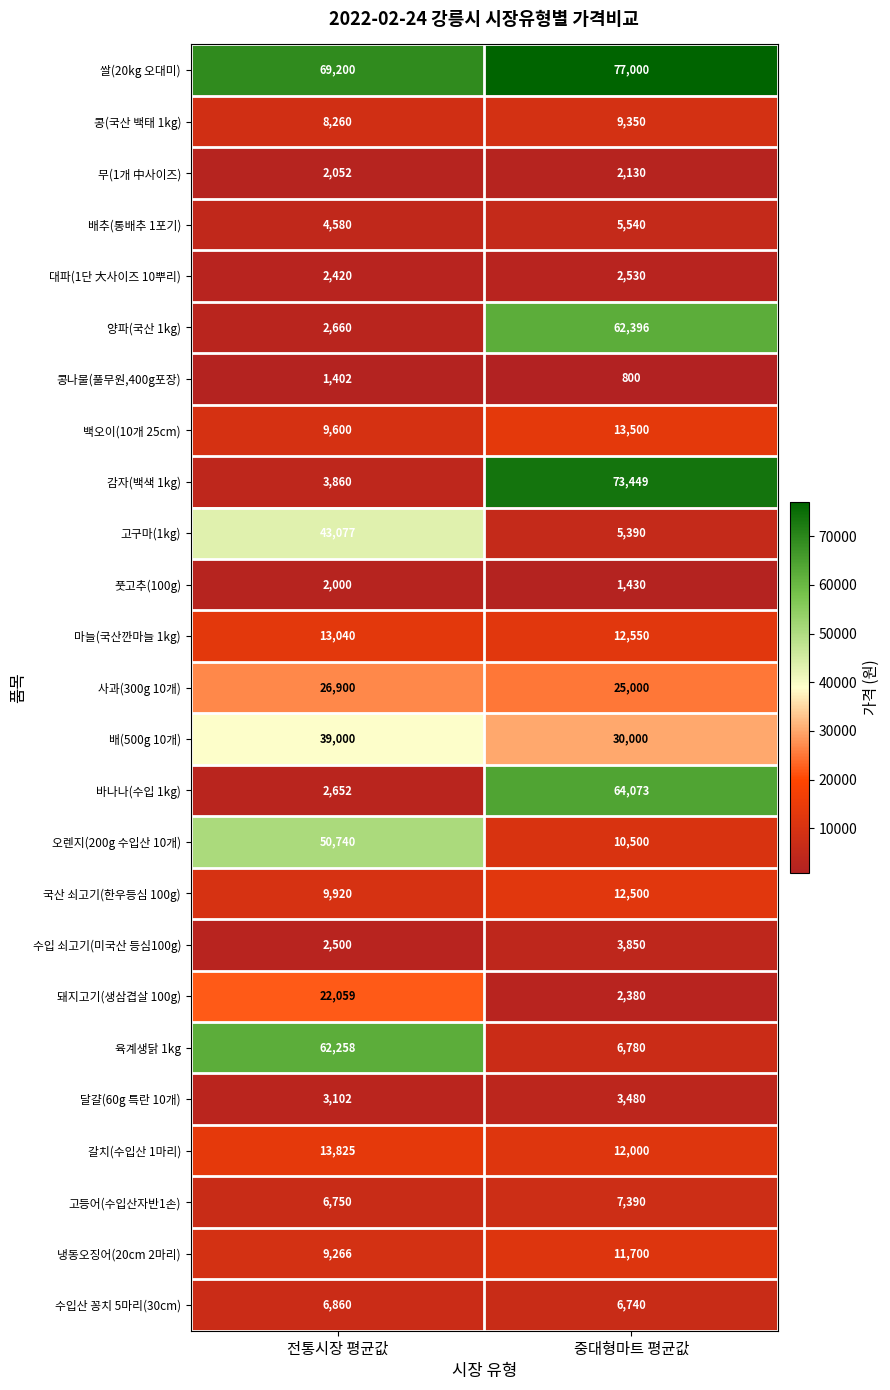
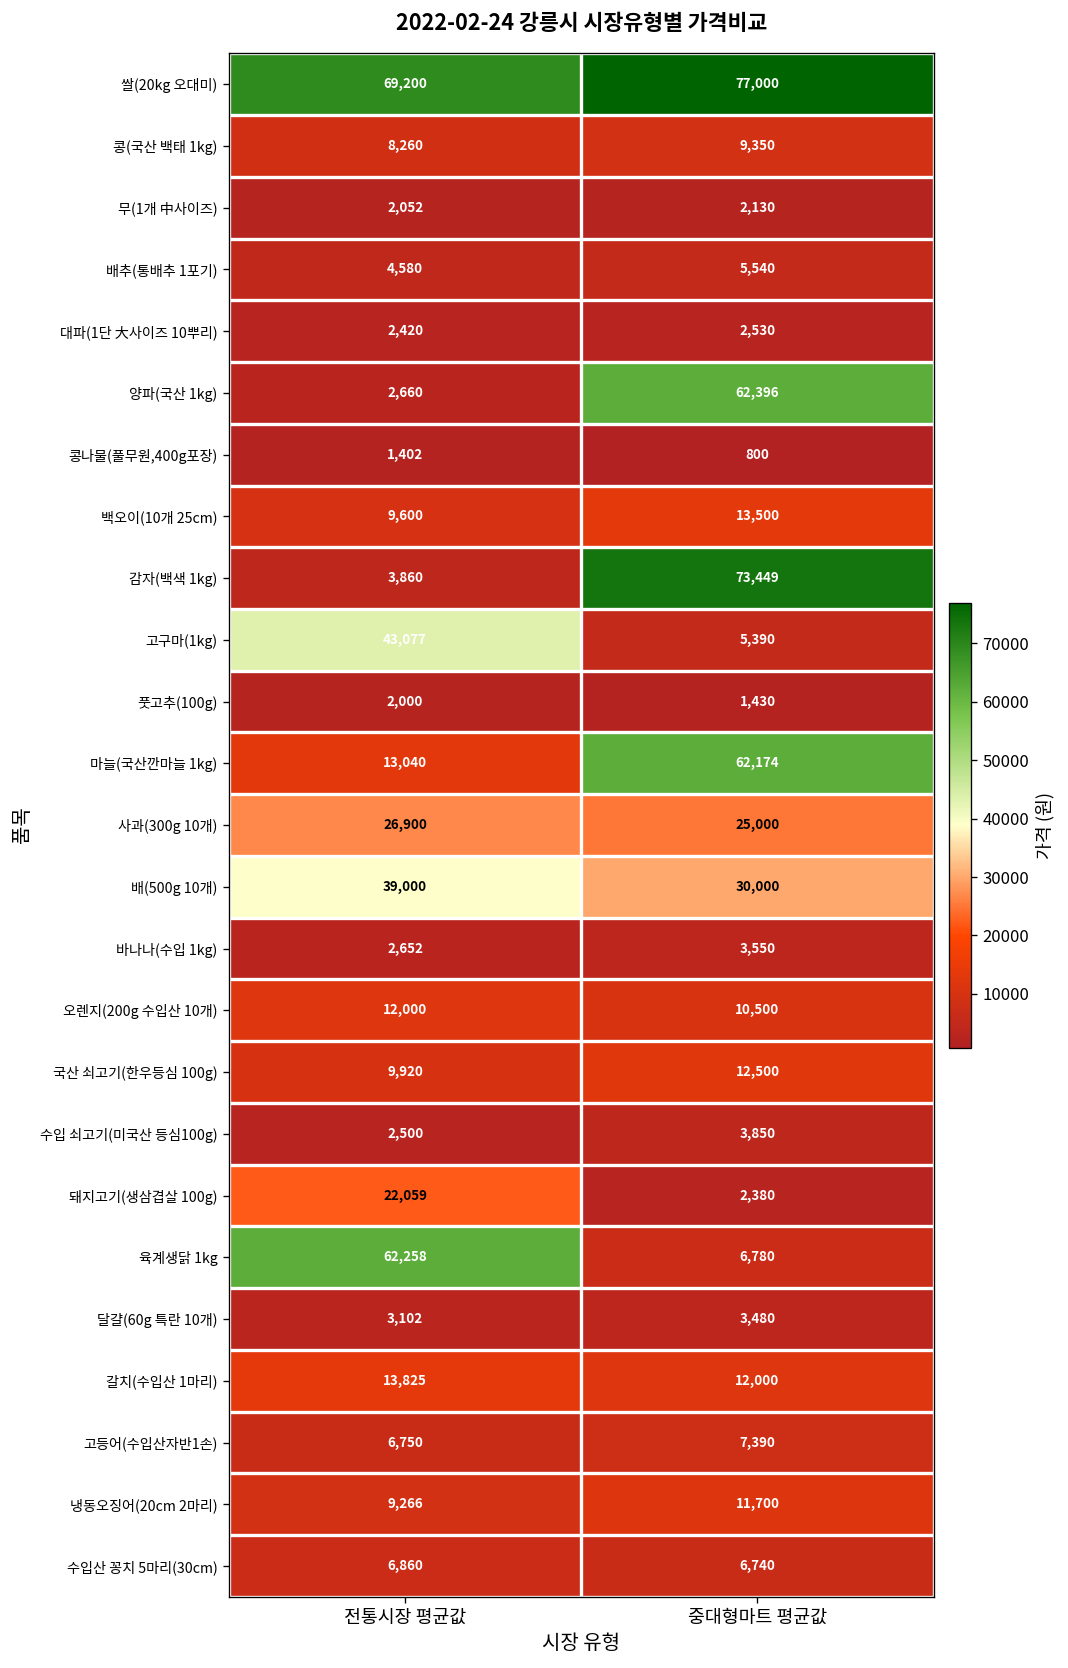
  {
    "쌀(20kg 오대미)": {
      "전통시장 평균값": "69,200",
      "중대형마트 평균값": "77,000"
    },
    "콩(국산 백태 1kg)": {
      "전통시장 평균값": "8,260",
      "중대형마트 평균값": "9,350"
    },
    "무(1개 中사이즈)": {
      "전통시장 평균값": "2,052",
      "중대형마트 평균값": "2,130"
    },
    "배추(통배추 1포기)": {
      "전통시장 평균값": "4,580",
      "중대형마트 평균값": "5,540"
    },
    "대파(1단 大사이즈 10뿌리)": {
      "전통시장 평균값": "2,420",
      "중대형마트 평균값": "2,530"
    },
    "양파(국산 1kg)": {
      "전통시장 평균값": "2,660",
      "중대형마트 평균값": "62,396"
    },
    "콩나물(풀무원,400g포장)": {
      "전통시장 평균값": "1,402",
      "중대형마트 평균값": "800"
    },
    "백오이(10개 25cm)": {
      "전통시장 평균값": "9,600",
      "중대형마트 평균값": "13,500"
    },
    "감자(백색 1kg)": {
      "전통시장 평균값": "3,860",
      "중대형마트 평균값": "73,449"
    },
    "고구마(1kg)": {
      "전통시장 평균값": "43,077",
      "중대형마트 평균값": "5,390"
    },
    "풋고추(100g)": {
      "전통시장 평균값": "2,000",
      "중대형마트 평균값": "1,430"
    },
    "마늘(국산깐마늘 1kg)": {
      "전통시장 평균값": "13,040",
-     "중대형마트 평균값": "12,550"
+     "중대형마트 평균값": "62,174"
    },
    "사과(300g 10개)": {
      "전통시장 평균값": "26,900",
      "중대형마트 평균값": "25,000"
    },
    "배(500g 10개)": {
      "전통시장 평균값": "39,000",
      "중대형마트 평균값": "30,000"
    },
    "바나나(수입 1kg)": {
      "전통시장 평균값": "2,652",
-     "중대형마트 평균값": "64,073"
+     "중대형마트 평균값": "3,550"
    },
    "오렌지(200g 수입산 10개)": {
-     "전통시장 평균값": "50,740",
+     "전통시장 평균값": "12,000",
      "중대형마트 평균값": "10,500"
    },
    "국산 쇠고기(한우등심 100g)": {
      "전통시장 평균값": "9,920",
      "중대형마트 평균값": "12,500"
    },
    "수입 쇠고기(미국산 등심100g)": {
      "전통시장 평균값": "2,500",
      "중대형마트 평균값": "3,850"
    },
    "돼지고기(생삼겹살 100g)": {
      "전통시장 평균값": "22,059",
      "중대형마트 평균값": "2,380"
    },
    "육계생닭 1kg": {
      "전통시장 평균값": "62,258",
      "중대형마트 평균값": "6,780"
    },
    "달걀(60g 특란 10개)": {
      "전통시장 평균값": "3,102",
      "중대형마트 평균값": "3,480"
    },
    "갈치(수입산 1마리)": {
      "전통시장 평균값": "13,825",
      "중대형마트 평균값": "12,000"
    },
    "고등어(수입산자반1손)": {
      "전통시장 평균값": "6,750",
      "중대형마트 평균값": "7,390"
    },
    "냉동오징어(20cm 2마리)": {
      "전통시장 평균값": "9,266",
      "중대형마트 평균값": "11,700"
    },
    "수입산 꽁치 5마리(30cm)": {
      "전통시장 평균값": "6,860",
      "중대형마트 평균값": "6,740"
    }
  }
